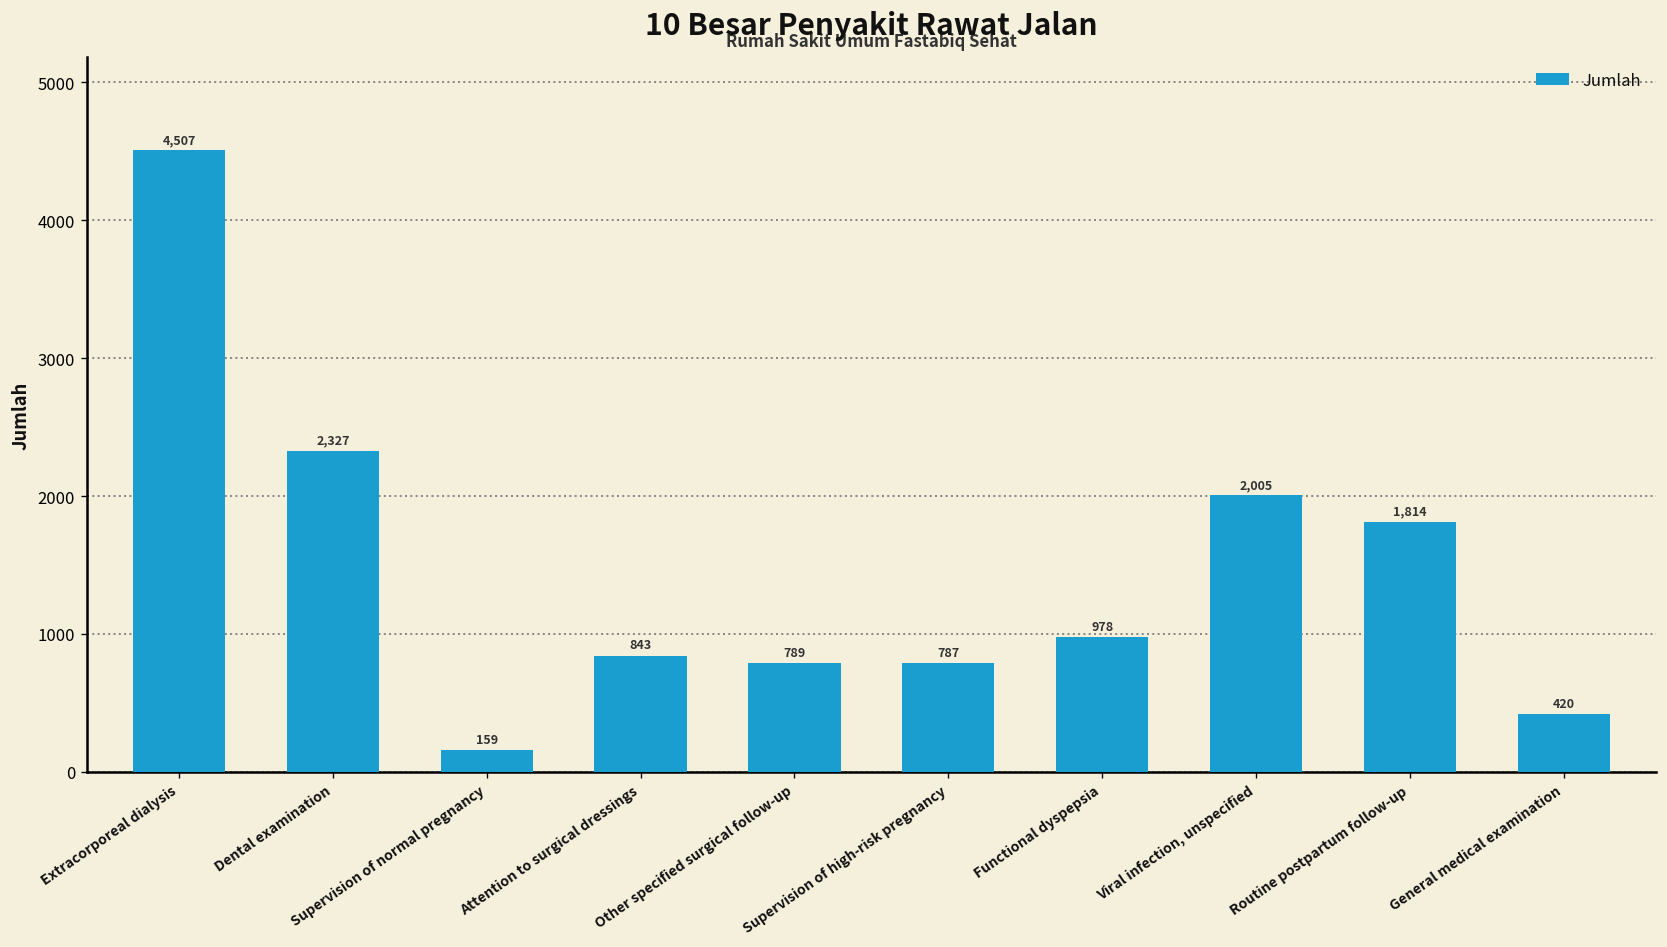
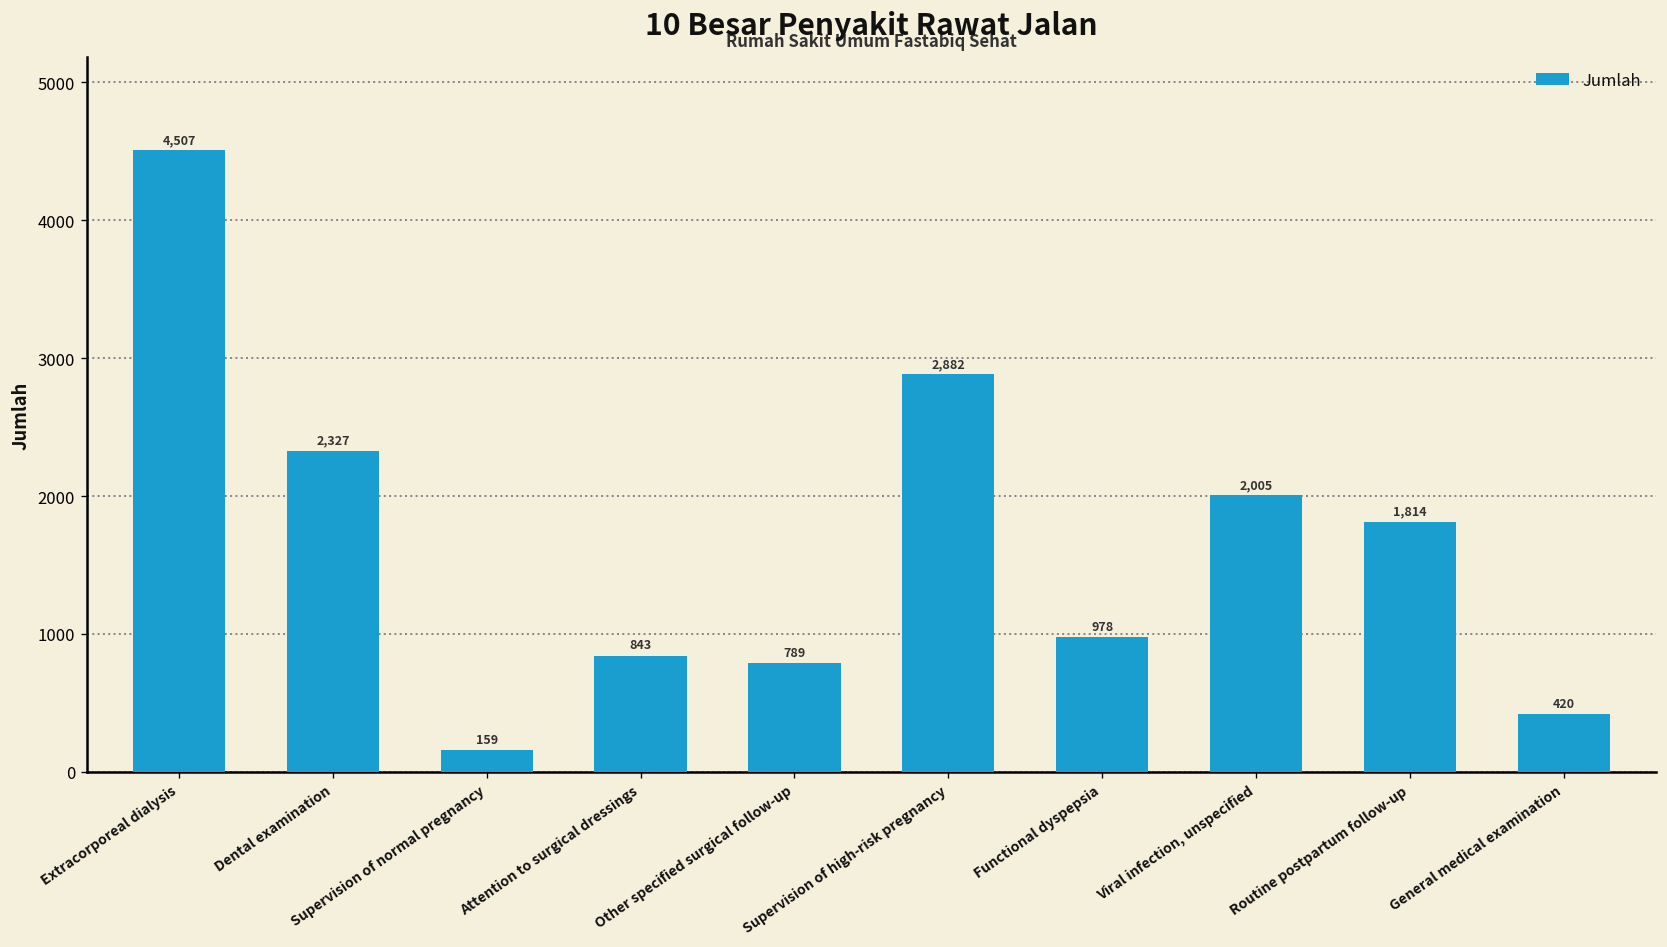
  {
    "Extracorporeal dialysis": "4,507",
    "Dental examination": "2,327",
    "Supervision of normal pregnancy": "159",
    "Attention to surgical dressings": "843",
    "Other specified surgical follow-up": "789",
-   "Supervision of high-risk pregnancy": "787",
+   "Supervision of high-risk pregnancy": "2,882",
    "Functional dyspepsia": "978",
    "Viral infection, unspecified": "2,005",
    "Routine postpartum follow-up": "1,814",
    "General medical examination": "420"
  }
